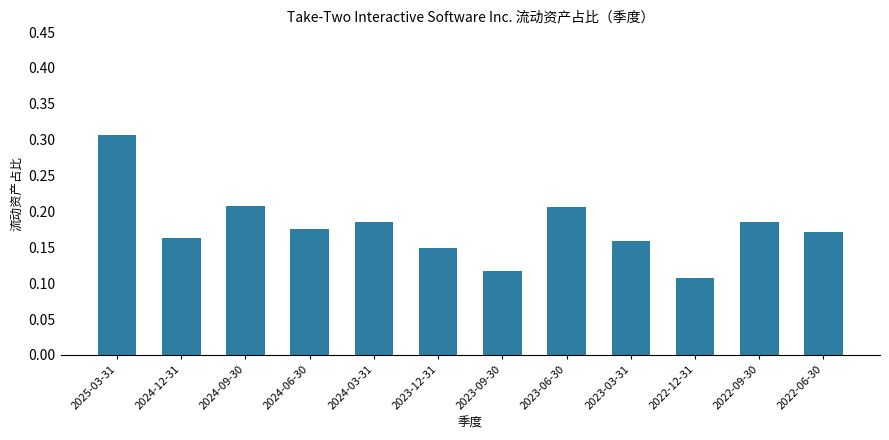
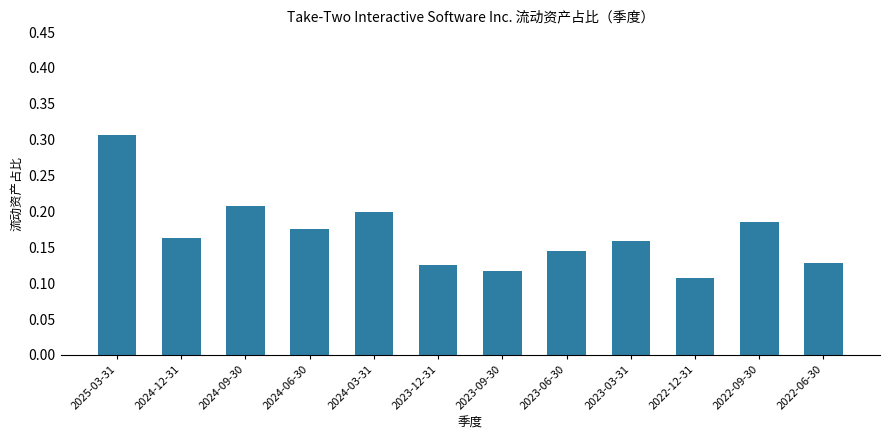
  {
    "2025-03-31": 0.31,
    "2024-12-31": 0.16,
    "2024-09-30": 0.21,
    "2024-06-30": 0.18,
-   "2024-03-31": 0.19,
-   "2023-12-31": 0.15,
+   "2024-03-31": 0.20,
+   "2023-12-31": 0.12,
    "2023-09-30": 0.12,
-   "2023-06-30": 0.21,
+   "2023-06-30": 0.15,
    "2023-03-31": 0.16,
    "2022-12-31": 0.11,
    "2022-09-30": 0.19,
-   "2022-06-30": 0.17
+   "2022-06-30": 0.13
  }
